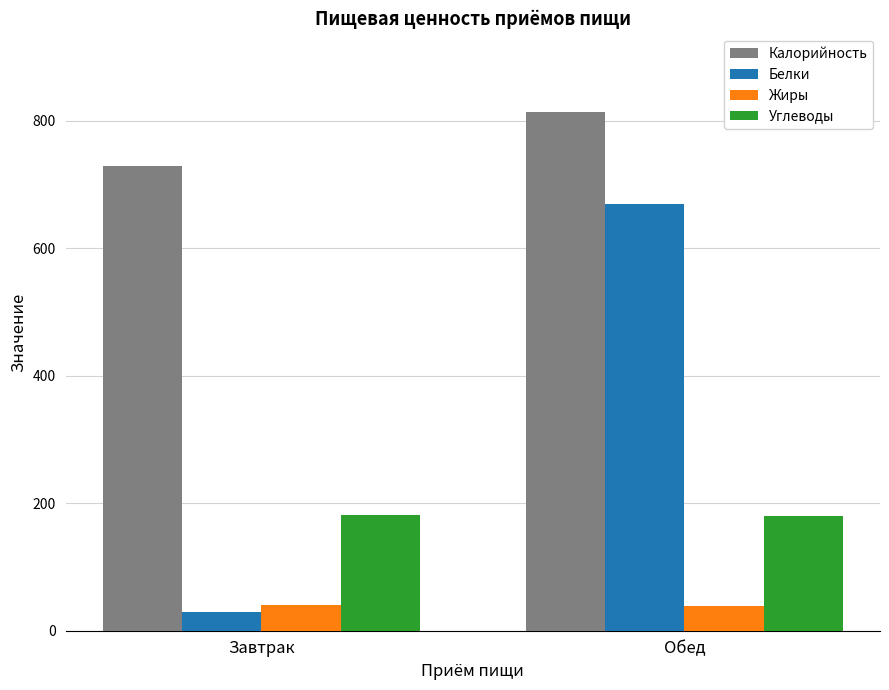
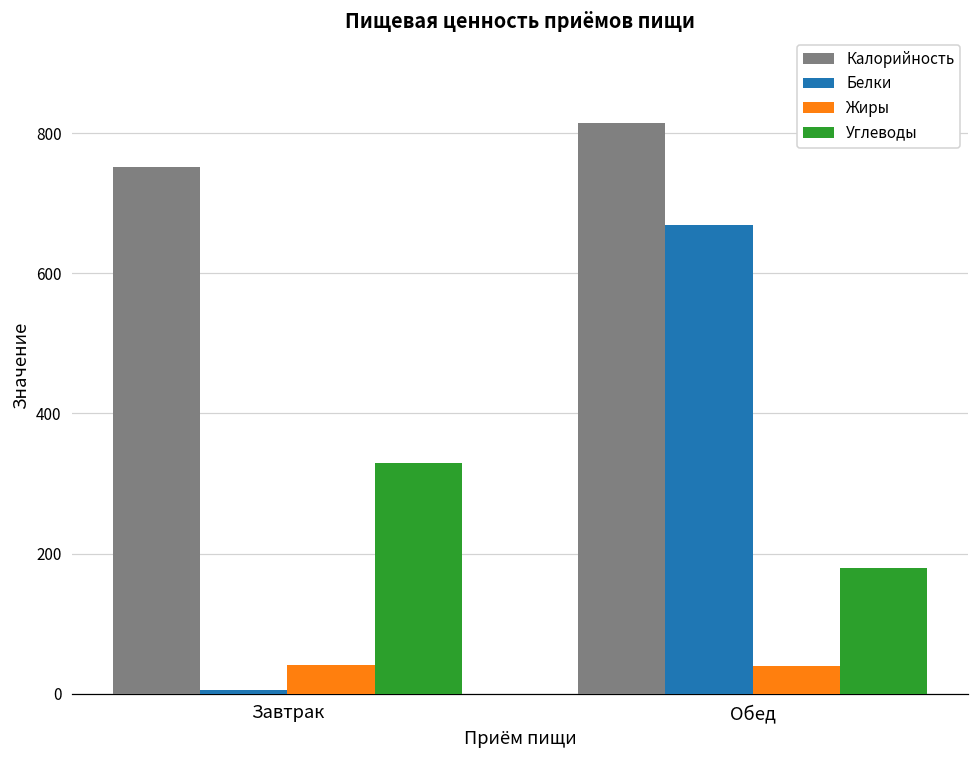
  {
    "Калорийность": {
-     "Завтрак": 730,
+     "Завтрак": 750,
      "Обед": 810
    },
    "Белки": {
-     "Завтрак": 30,
+     "Завтрак": 10,
      "Обед": 670
    },
    "Жиры": {
      "Завтрак": 40,
      "Обед": 40
    },
    "Углеводы": {
-     "Завтрак": 180,
+     "Завтрак": 330,
      "Обед": 180
    }
  }
